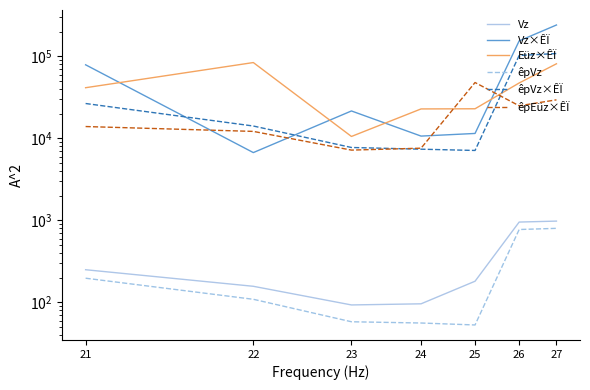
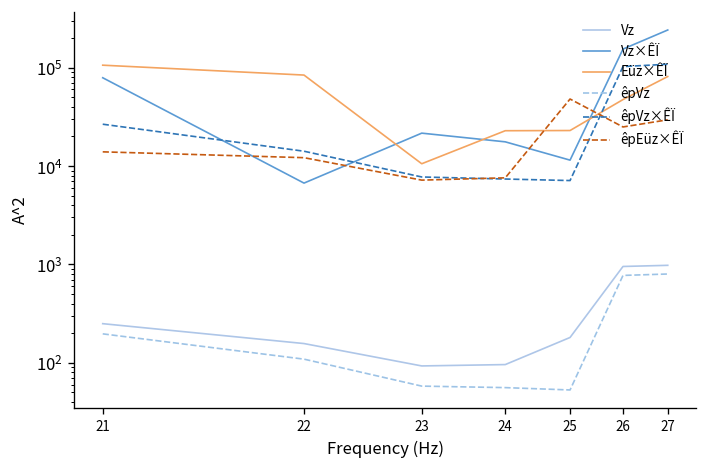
  {
    "Vz×ÊÏ": {
      "21": 80000,
      "22": 7000,
      "23": 22000,
-     "24": 11000,
+     "24": 18000,
      "25": 11000,
      "26": 150000,
      "27": 240000
    },
    "Eüz×ÊÏ": {
-     "21": 40000,
+     "21": 110000,
      "22": 80000,
      "23": 11000,
      "24": 23000,
      "25": 23000,
      "26": 50000,
      "27": 80000
    },
    "êpVz×ÊÏ": {
      "21": 27000,
      "22": 14000,
      "23": 8000,
      "25": 7000,
      "26": 100000,
      "27": 110000
    },
    "êpEüz×ÊÏ": {
      "21": 14000,
      "22": 12000,
      "23": 7000,
      "25": 50000,
      "26": 25000,
      "27": 29000
    }
  }
